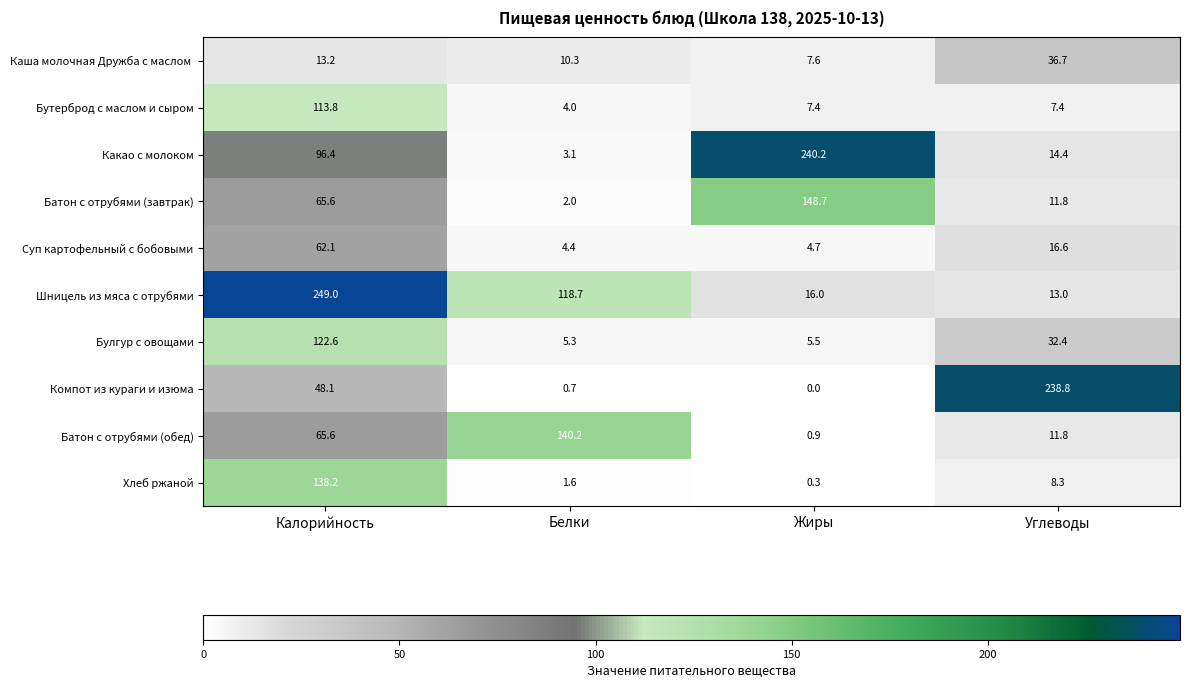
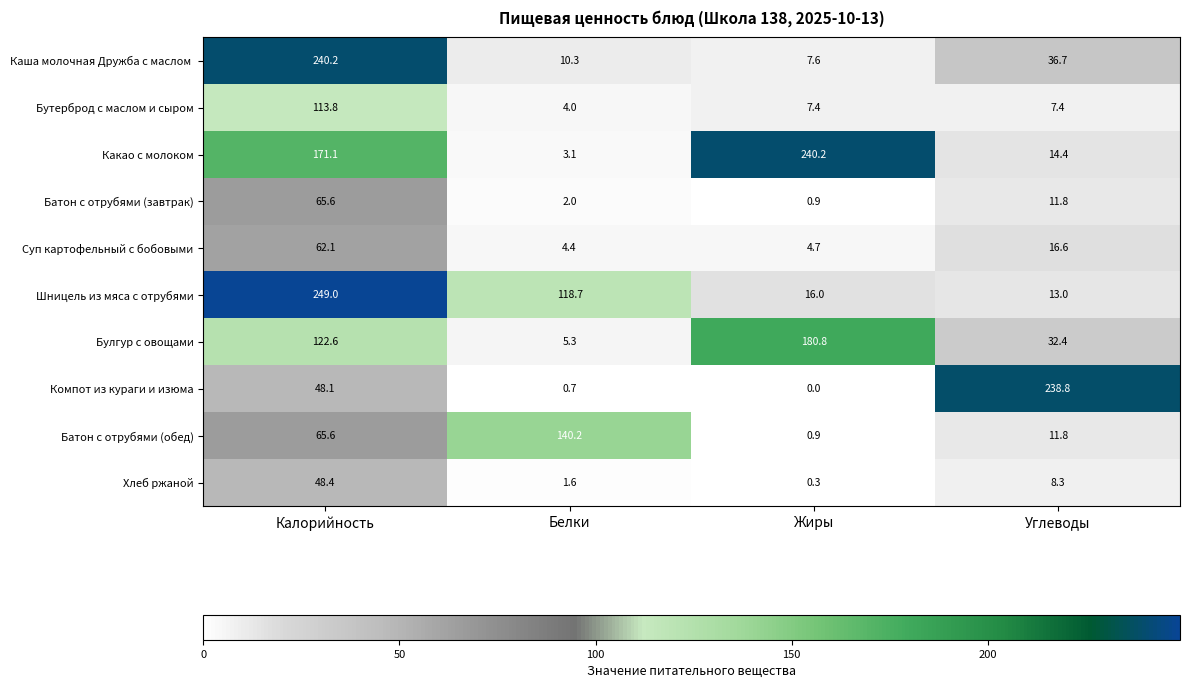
  {
    "Каша молочная Дружба с маслом": {
-     "Калорийность": 13.2,
+     "Калорийность": 240.2,
      "Белки": 10.3,
      "Жиры": 7.6,
      "Углеводы": 36.7
    },
    "Бутерброд с маслом и сыром": {
      "Калорийность": 113.8,
      "Белки": 4.0,
      "Жиры": 7.4,
      "Углеводы": 7.4
    },
    "Какао с молоком": {
-     "Калорийность": 96.4,
+     "Калорийность": 171.1,
      "Белки": 3.1,
      "Жиры": 240.2,
      "Углеводы": 14.4
    },
    "Батон с отрубями (завтрак)": {
      "Калорийность": 65.6,
      "Белки": 2.0,
-     "Жиры": 148.7,
+     "Жиры": 0.9,
      "Углеводы": 11.8
    },
    "Суп картофельный с бобовыми": {
      "Калорийность": 62.1,
      "Белки": 4.4,
      "Жиры": 4.7,
      "Углеводы": 16.6
    },
    "Шницель из мяса с отрубями": {
      "Калорийность": 249.0,
      "Белки": 118.7,
      "Жиры": 16.0,
      "Углеводы": 13.0
    },
    "Булгур с овощами": {
      "Калорийность": 122.6,
      "Белки": 5.3,
-     "Жиры": 5.5,
+     "Жиры": 180.8,
      "Углеводы": 32.4
    },
    "Компот из кураги и изюма": {
      "Калорийность": 48.1,
      "Белки": 0.7,
      "Жиры": 0.0,
      "Углеводы": 238.8
    },
    "Батон с отрубями (обед)": {
      "Калорийность": 65.6,
      "Белки": 140.2,
      "Жиры": 0.9,
      "Углеводы": 11.8
    },
    "Хлеб ржаной": {
-     "Калорийность": 138.2,
+     "Калорийность": 48.4,
      "Белки": 1.6,
      "Жиры": 0.3,
      "Углеводы": 8.3
    }
  }
